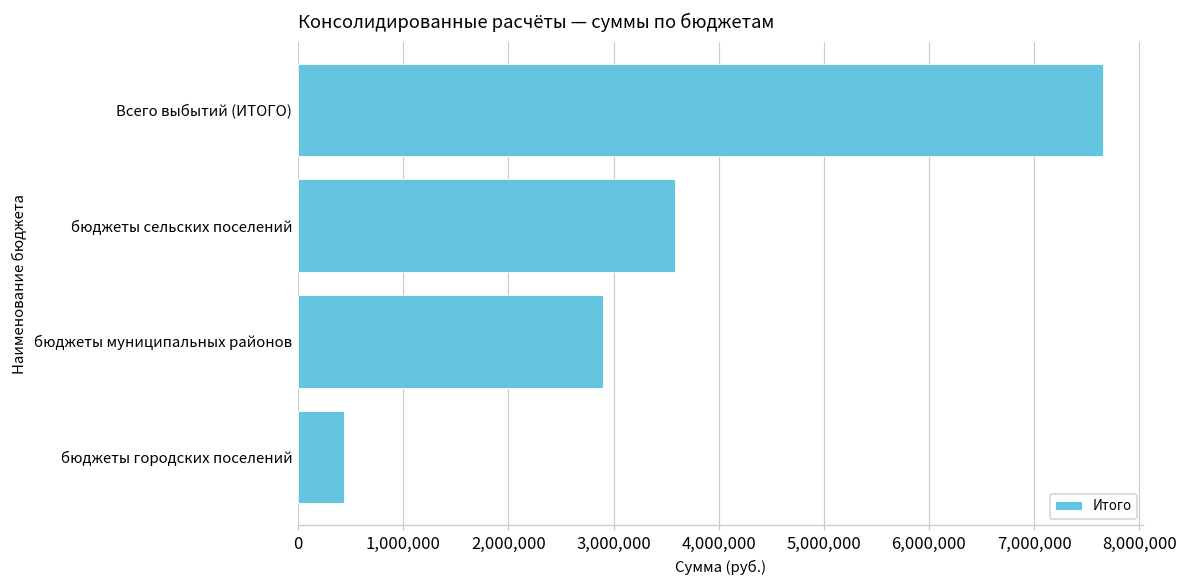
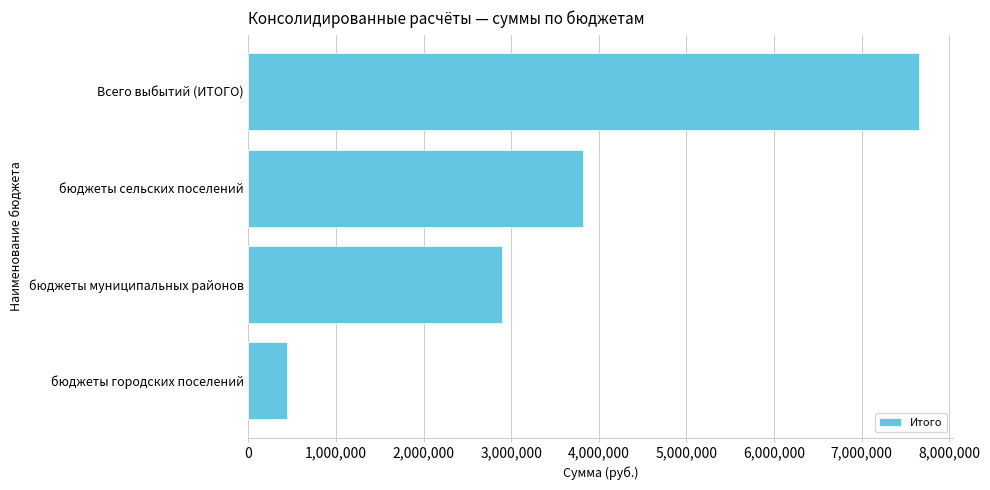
  {
    "Всего выбытий (ИТОГО)": "7,700,000",
-   "бюджеты сельских поселений": "3,600,000",
+   "бюджеты сельских поселений": "3,800,000",
    "бюджеты муниципальных районов": "2,900,000",
    "бюджеты городских поселений": "400,000"
  }
